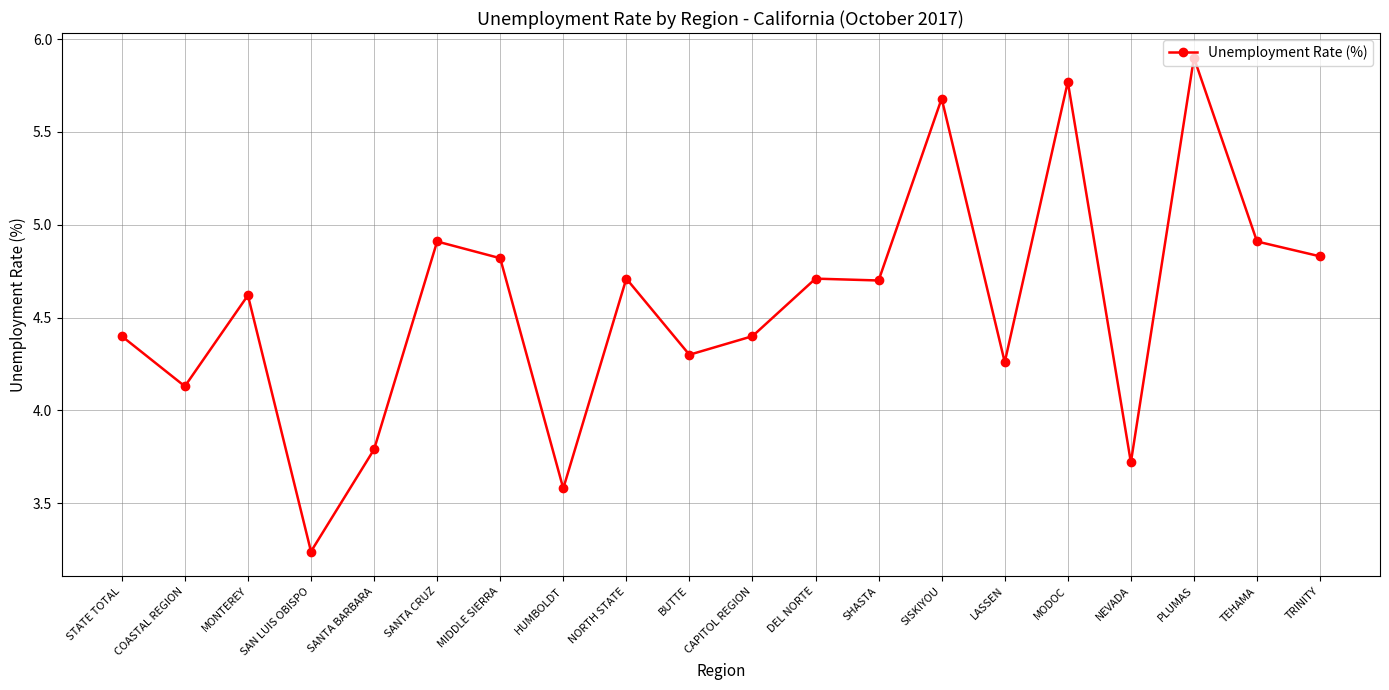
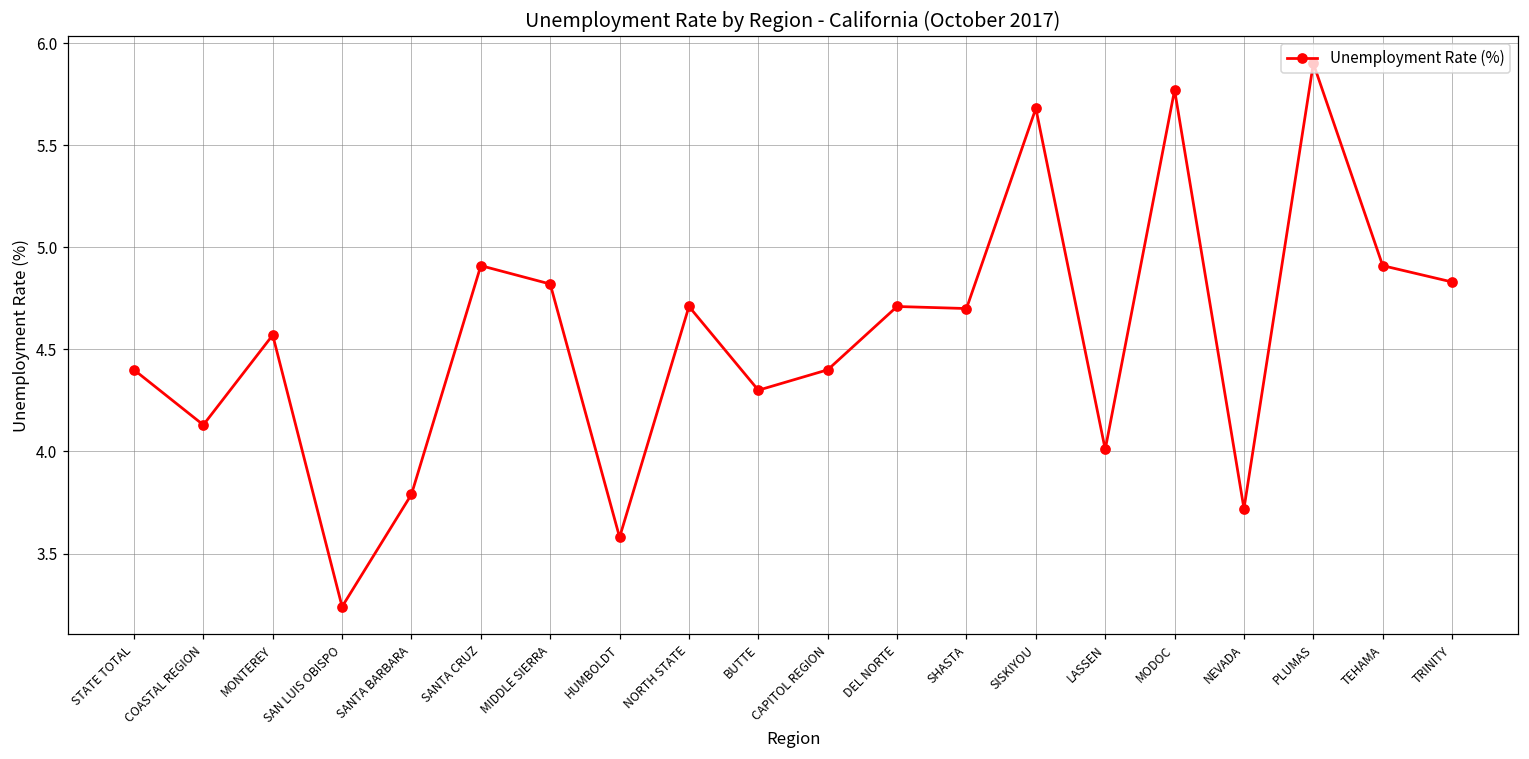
  {
    "STATE TOTAL": 4.40,
    "COASTAL REGION": 4.13,
-   "MONTEREY": 4.62,
+   "MONTEREY": 4.57,
    "SAN LUIS OBISPO": 3.24,
    "SANTA BARBARA": 3.79,
    "SANTA CRUZ": 4.91,
    "MIDDLE SIERRA": 4.82,
    "HUMBOLDT": 3.58,
    "NORTH STATE": 4.71,
    "BUTTE": 4.30,
    "CAPITOL REGION": 4.40,
    "DEL NORTE": 4.71,
    "SHASTA": 4.70,
    "SISKIYOU": 5.68,
-   "LASSEN": 4.26,
+   "LASSEN": 4.01,
    "MODOC": 5.77,
    "NEVADA": 3.72,
    "TEHAMA": 4.91,
    "TRINITY": 4.83
  }
